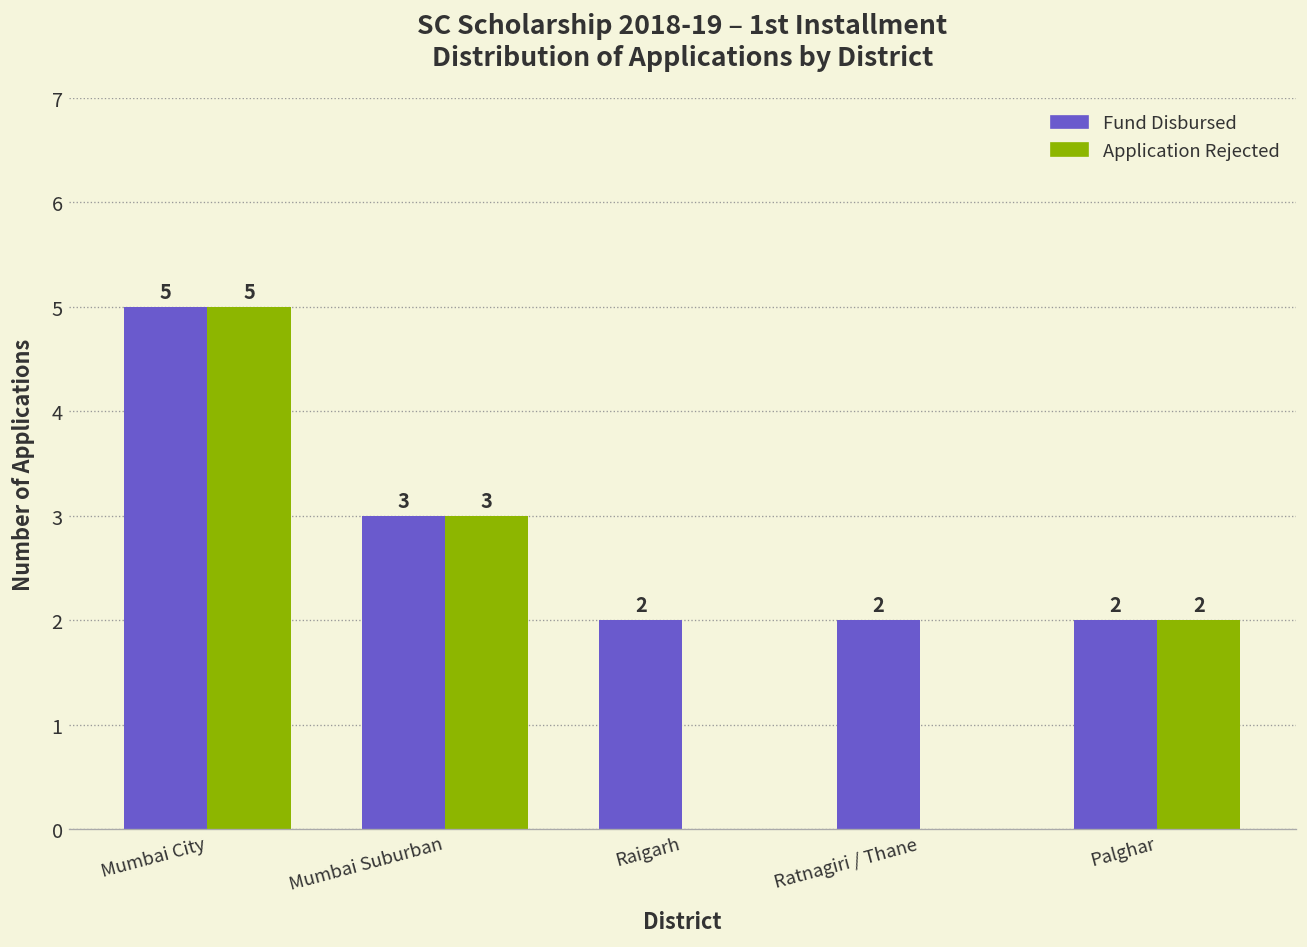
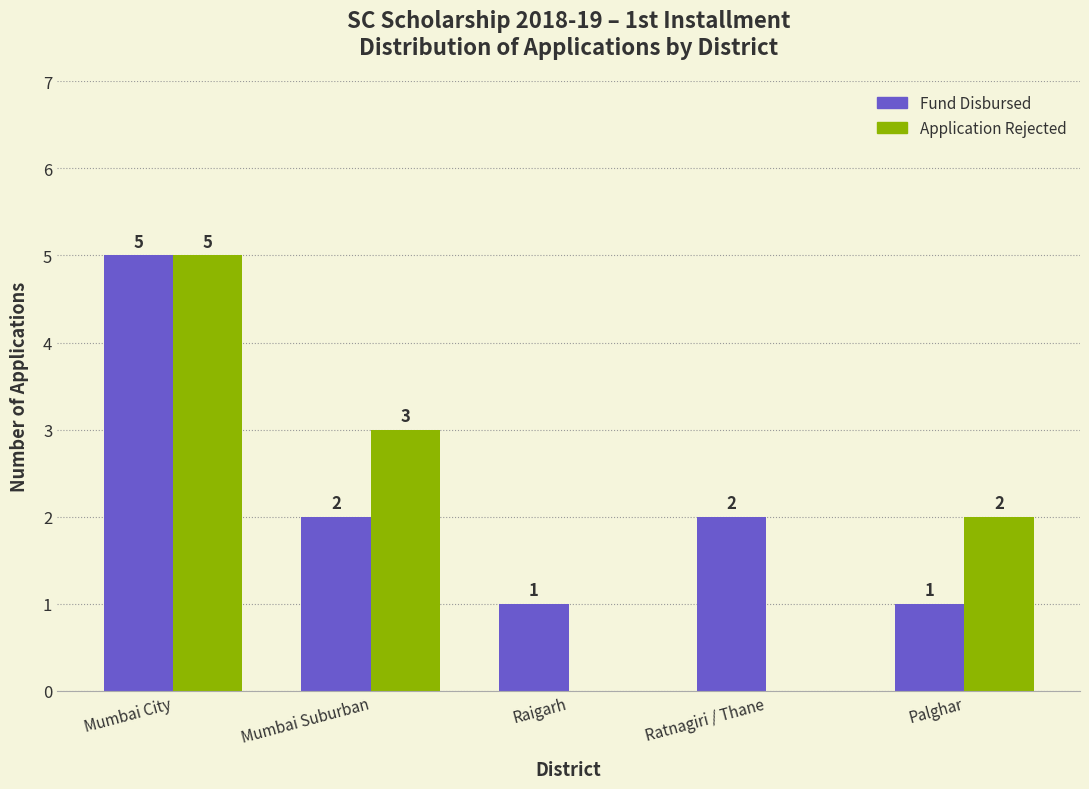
  {
    "Fund Disbursed": {
      "Mumbai City": 5,
-     "Mumbai Suburban": 3,
-     "Raigarh": 2,
+     "Mumbai Suburban": 2,
+     "Raigarh": 1,
      "Ratnagiri / Thane": 2,
-     "Palghar": 2
+     "Palghar": 1
    },
    "Application Rejected": {
      "Mumbai City": 5,
      "Mumbai Suburban": 3,
      "Palghar": 2
    }
  }
